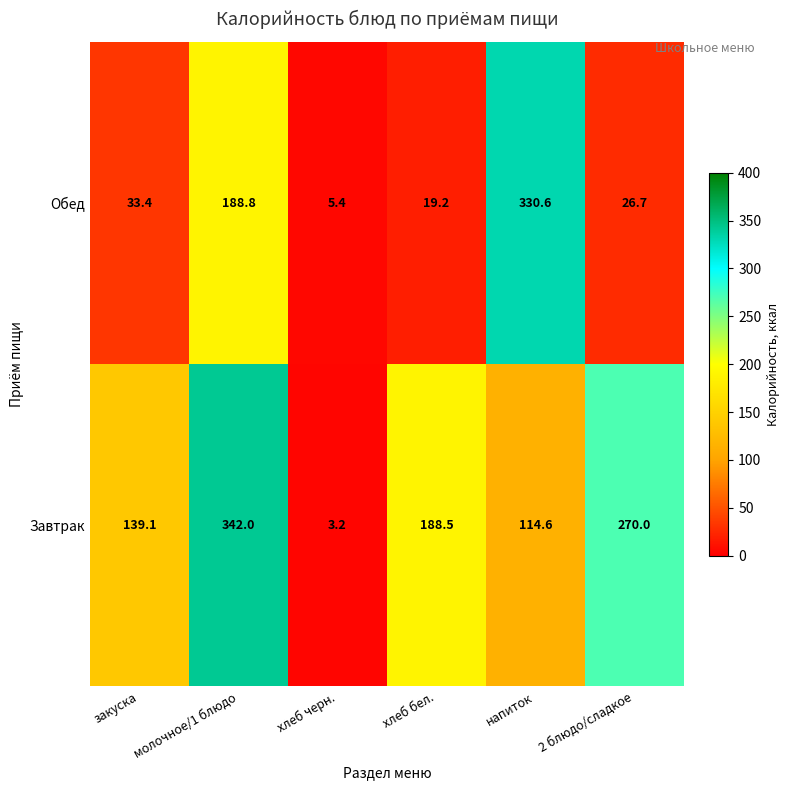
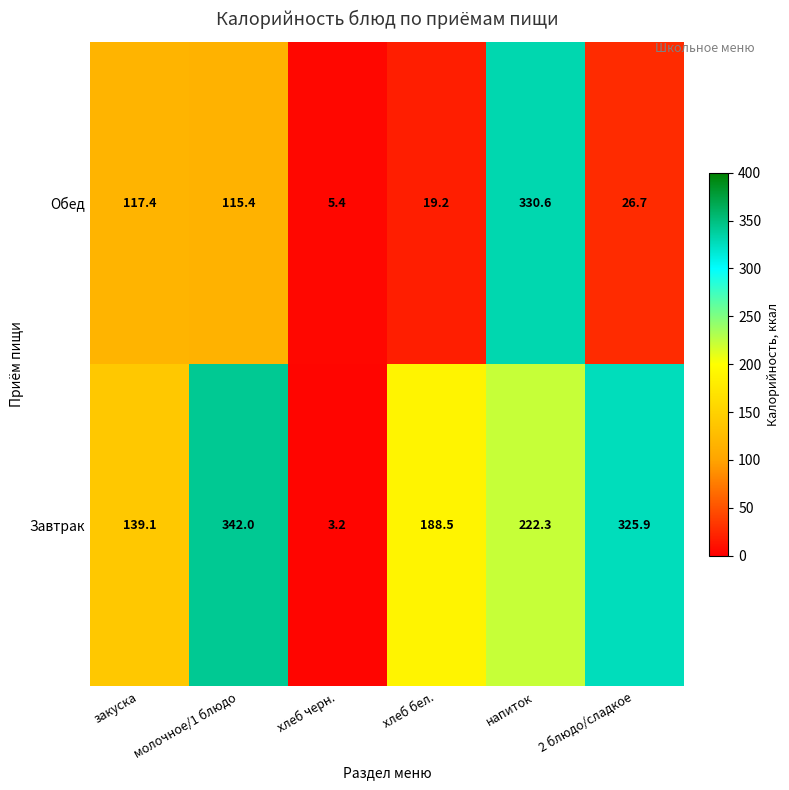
  {
    "Обед": {
-     "закуска": 33.4,
-     "молочное/1 блюдо": 188.8,
+     "закуска": 117.4,
+     "молочное/1 блюдо": 115.4,
      "хлеб черн.": 5.4,
      "хлеб бел.": 19.2,
      "напиток": 330.6,
      "2 блюдо/сладкое": 26.7
    },
    "Завтрак": {
      "закуска": 139.1,
      "молочное/1 блюдо": 342.0,
      "хлеб черн.": 3.2,
      "хлеб бел.": 188.5,
-     "напиток": 114.6,
-     "2 блюдо/сладкое": 270.0
+     "напиток": 222.3,
+     "2 блюдо/сладкое": 325.9
    }
  }
